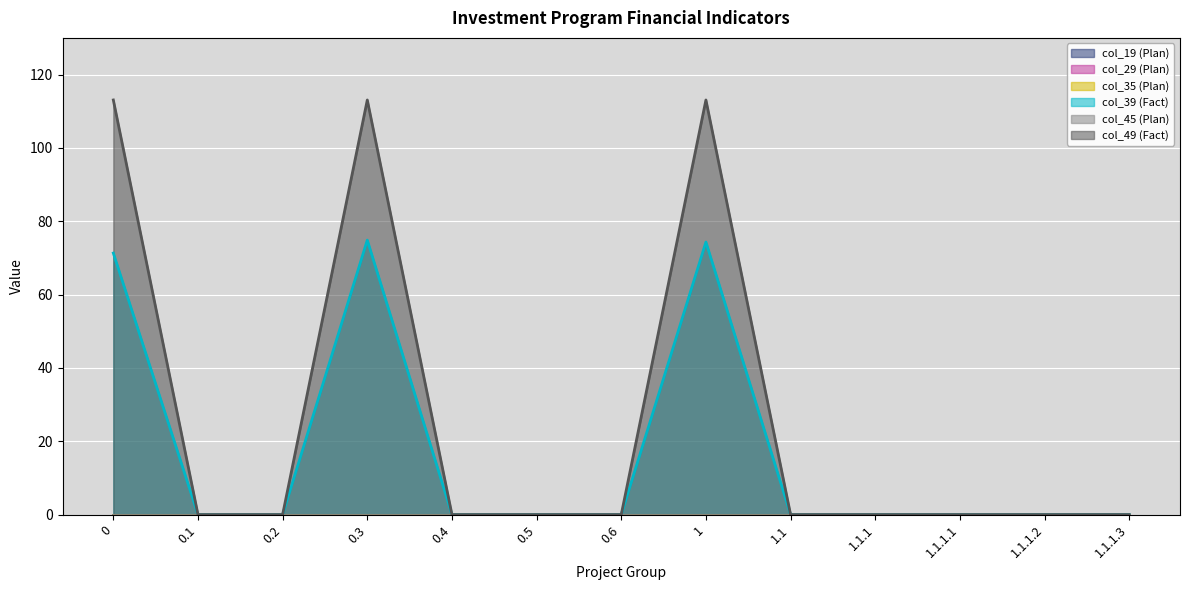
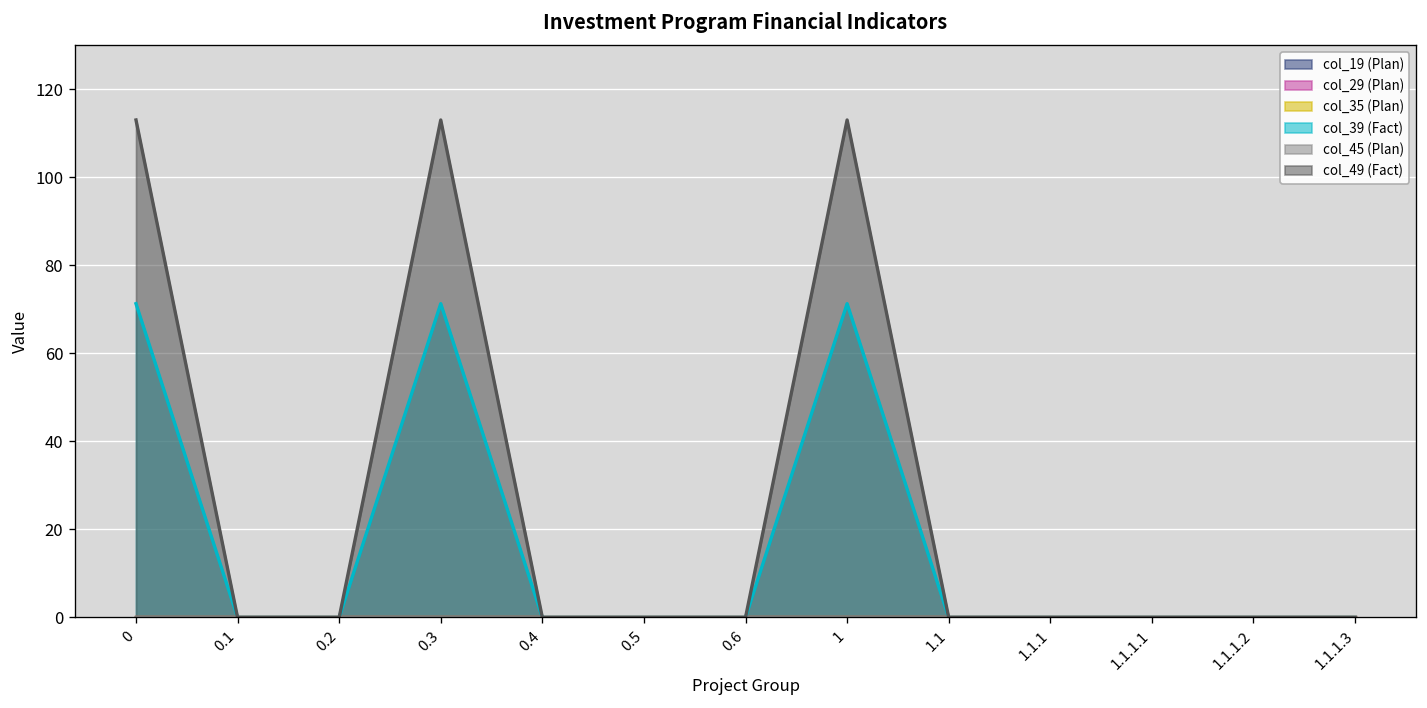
  {
    "col_45 (Plan)": {
      "0": 0,
      "0.3": 0,
      "1": 0
    },
    "col_39 (Fact)": {
      "0": 71,
-     "0.3": 75,
-     "1": 74
+     "0.3": 71,
+     "1": 71
    },
    "col_49 (Fact)": {
      "0": 113,
      "0.3": 113,
      "1": 113
    }
  }
